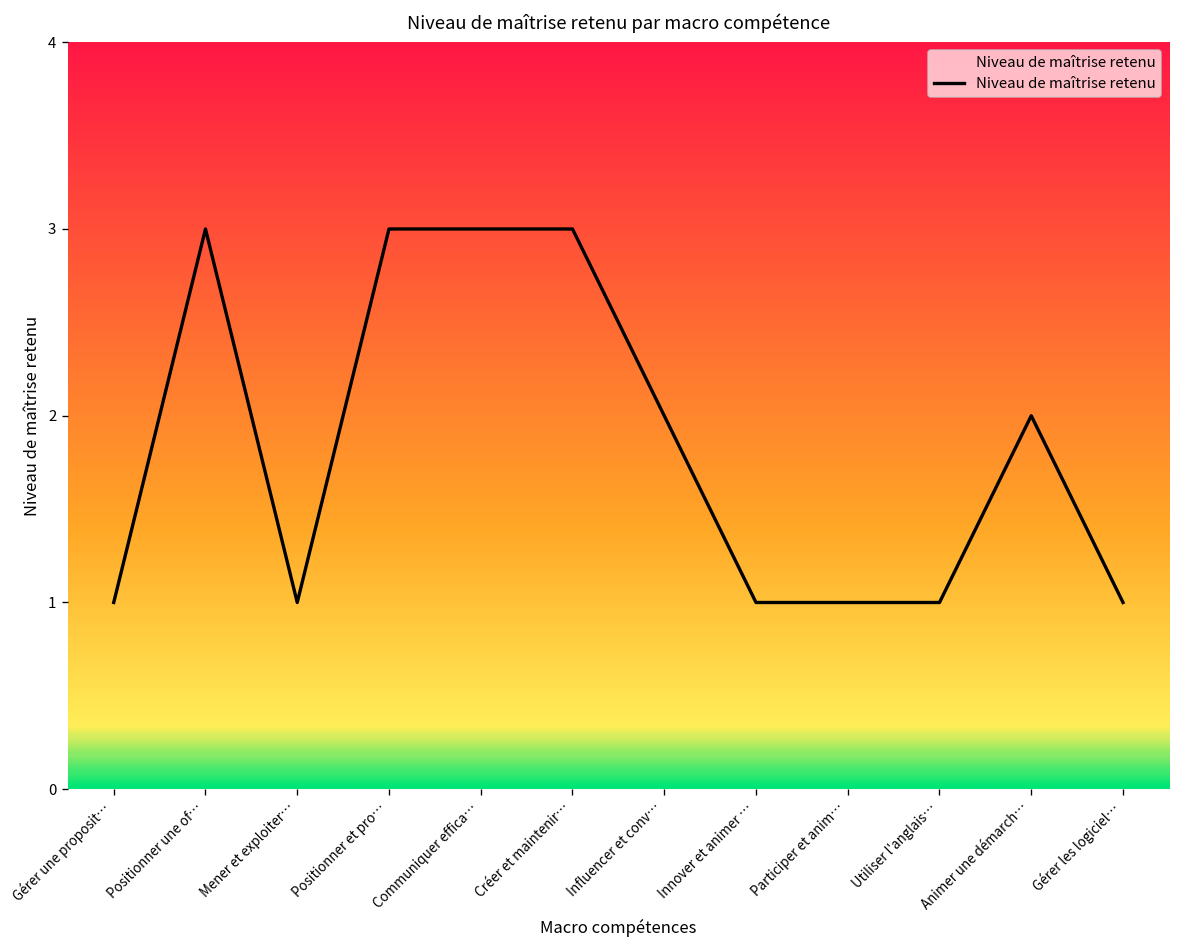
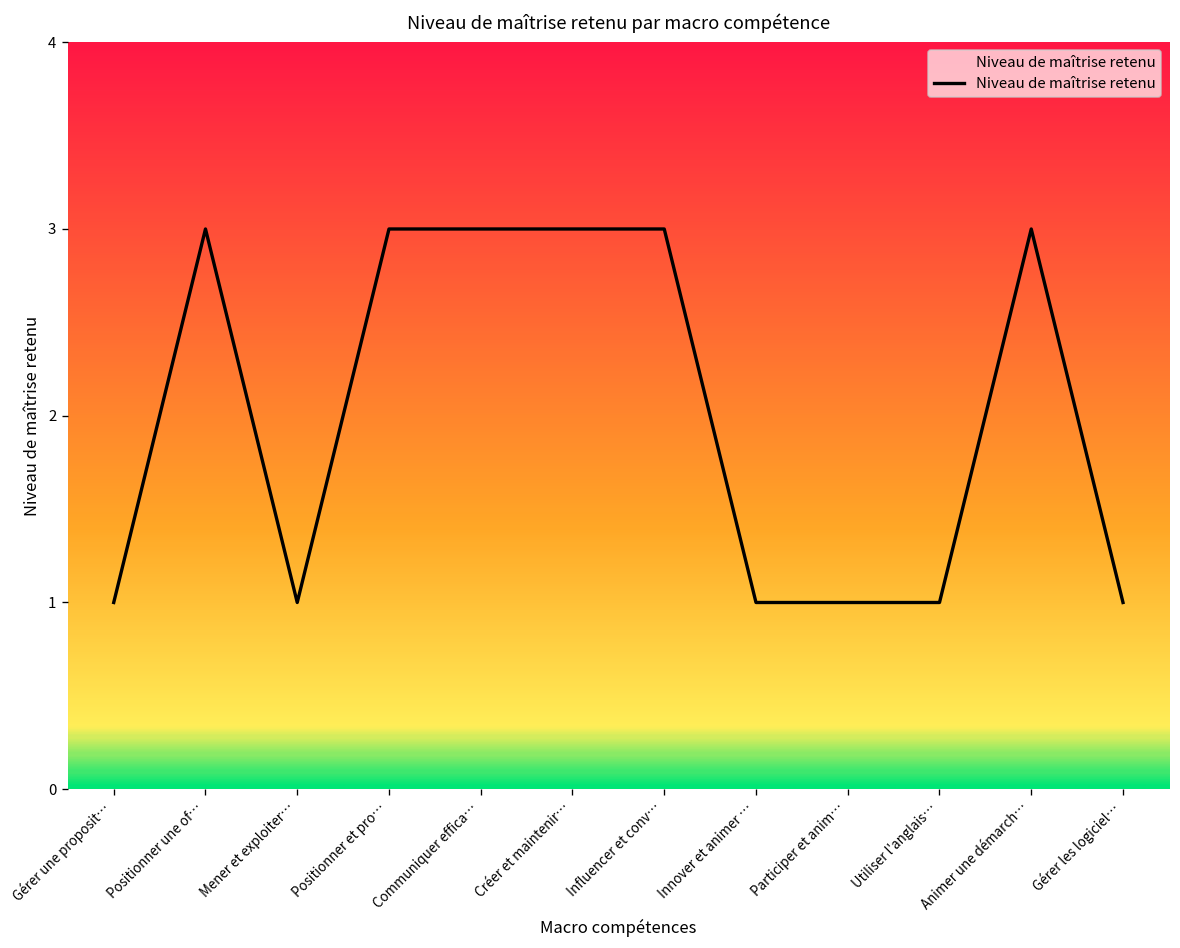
  {
    "Gérer une proposit…": 1,
    "Positionner une of…": 3,
    "Mener et exploiter…": 1,
    "Positionner et pro…": 3,
    "Communiquer effica…": 3,
    "Créer et maintenir…": 3,
-   "Influencer et conv…": 2,
+   "Influencer et conv…": 3,
    "Innover et animer …": 1,
    "Participer et anim…": 1,
    "Utiliser l'anglais…": 1,
-   "Animer une démarch…": 2,
+   "Animer une démarch…": 3,
    "Gérer les logiciel…": 1
  }
